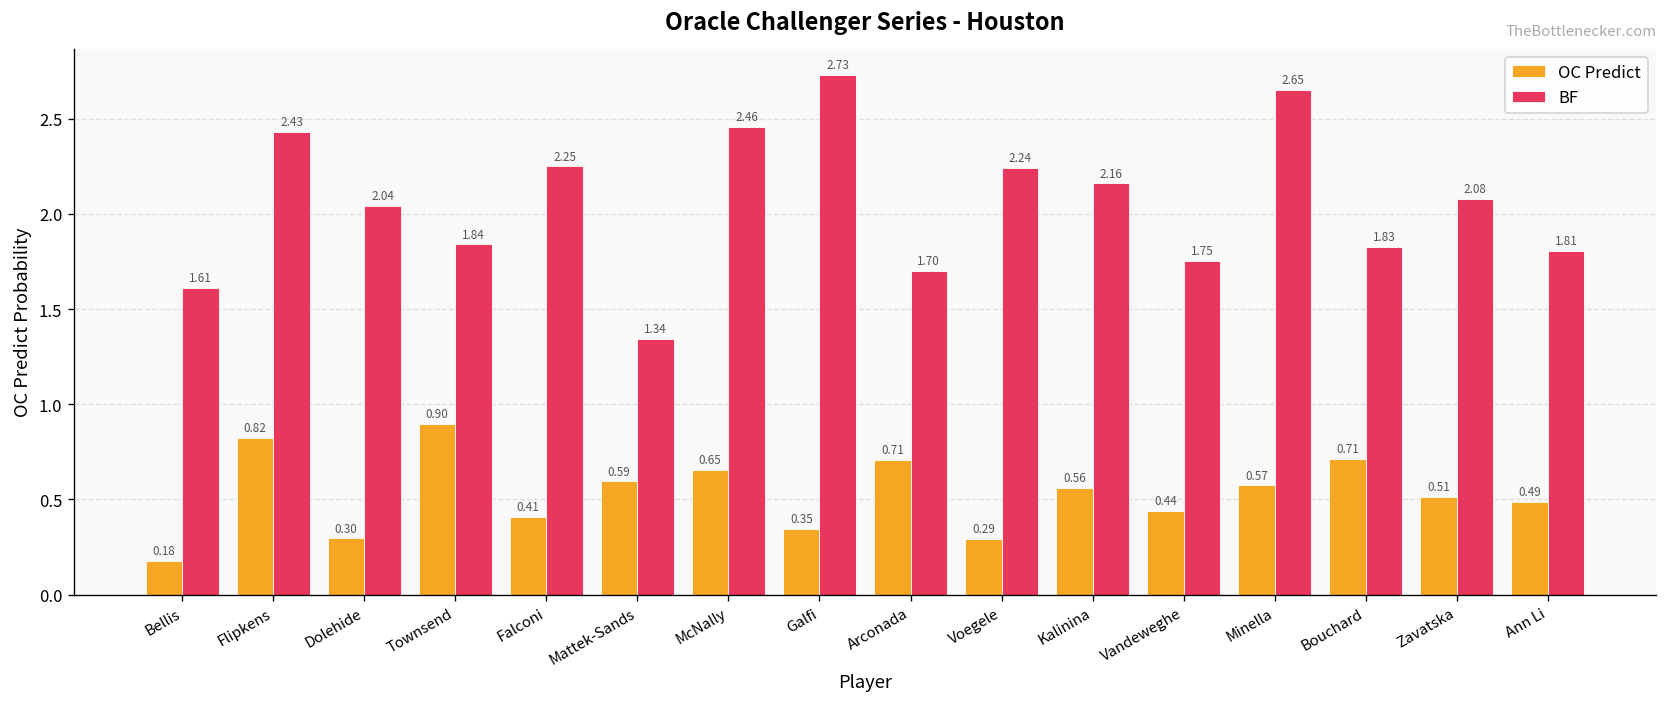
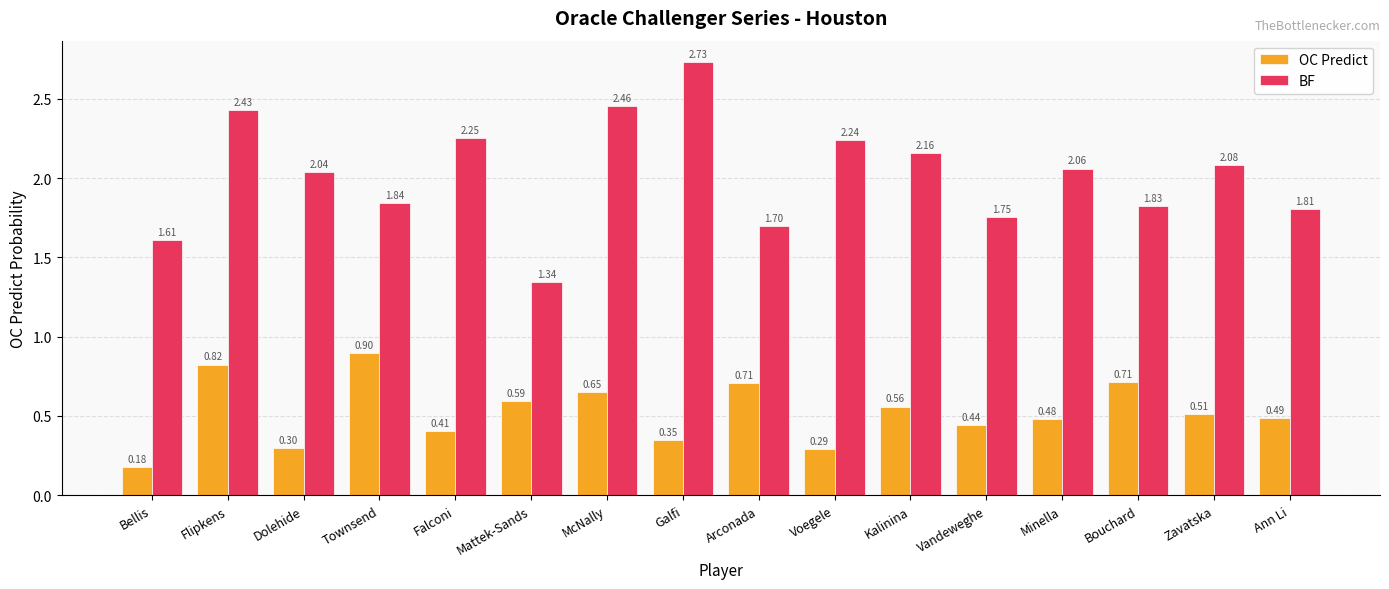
  {
    "OC Predict": {
      "Bellis": 0.18,
      "Flipkens": 0.82,
      "Dolehide": 0.30,
      "Townsend": 0.90,
      "Falconi": 0.41,
      "Mattek-Sands": 0.59,
      "McNally": 0.65,
      "Galfi": 0.35,
      "Arconada": 0.71,
      "Voegele": 0.29,
      "Kalinina": 0.56,
      "Vandeweghe": 0.44,
-     "Minella": 0.57,
+     "Minella": 0.48,
      "Bouchard": 0.71,
      "Zavatska": 0.51,
      "Ann Li": 0.49
    },
    "BF": {
      "Bellis": 1.61,
      "Flipkens": 2.43,
      "Dolehide": 2.04,
      "Townsend": 1.84,
      "Falconi": 2.25,
      "Mattek-Sands": 1.34,
      "McNally": 2.46,
      "Galfi": 2.73,
      "Arconada": 1.70,
      "Voegele": 2.24,
      "Kalinina": 2.16,
      "Vandeweghe": 1.75,
-     "Minella": 2.65,
+     "Minella": 2.06,
      "Bouchard": 1.83,
      "Zavatska": 2.08,
      "Ann Li": 1.81
    }
  }
